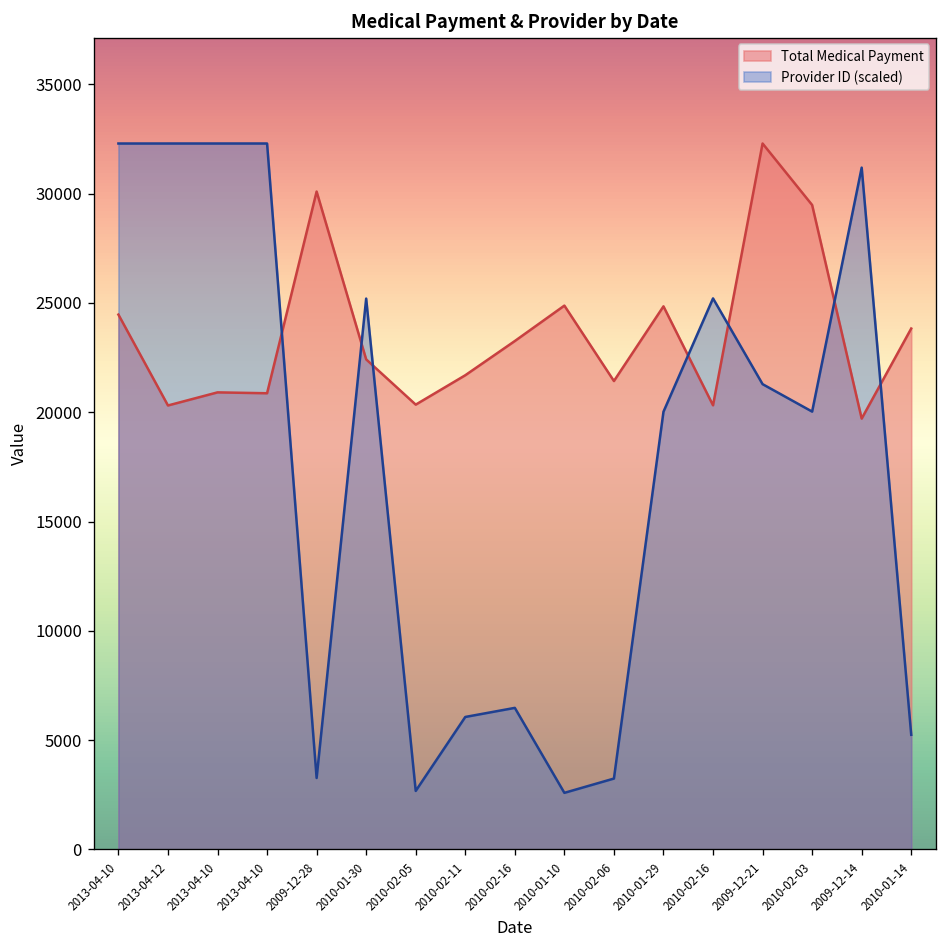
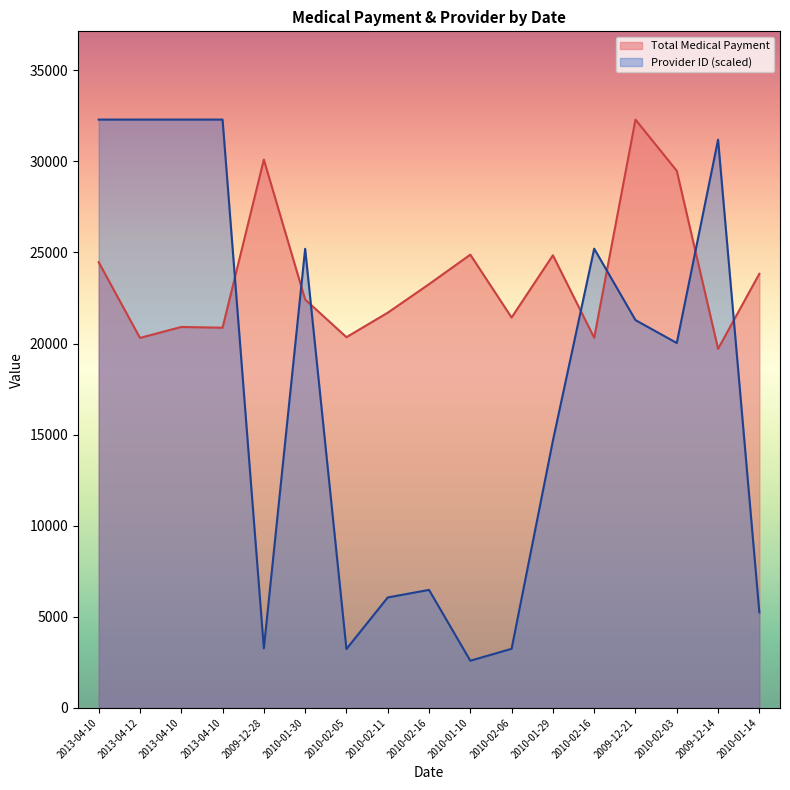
  {
    "Total Medical Payment": {
      "2013-04-12": 20300,
      "2009-12-28": 30100,
      "2010-01-30": 22400,
      "2010-02-05": 20300,
      "2010-02-11": 21700,
      "2010-01-10": 24900,
      "2010-02-06": 21400,
      "2010-01-29": 24800,
      "2009-12-21": 32300,
      "2010-02-03": 29500,
      "2009-12-14": 19700,
      "2010-01-14": 23800
    },
    "Provider ID (scaled)": {
      "2013-04-12": 32300,
      "2009-12-28": 3300,
      "2010-01-30": 25200,
-     "2010-02-05": 2700,
+     "2010-02-05": 3200,
      "2010-02-11": 6100,
      "2010-01-10": 2600,
      "2010-02-06": 3200,
-     "2010-01-29": 20000,
+     "2010-01-29": 14700,
      "2009-12-21": 21300,
      "2010-02-03": 20000,
      "2009-12-14": 31200,
      "2010-01-14": 5200
    }
  }
